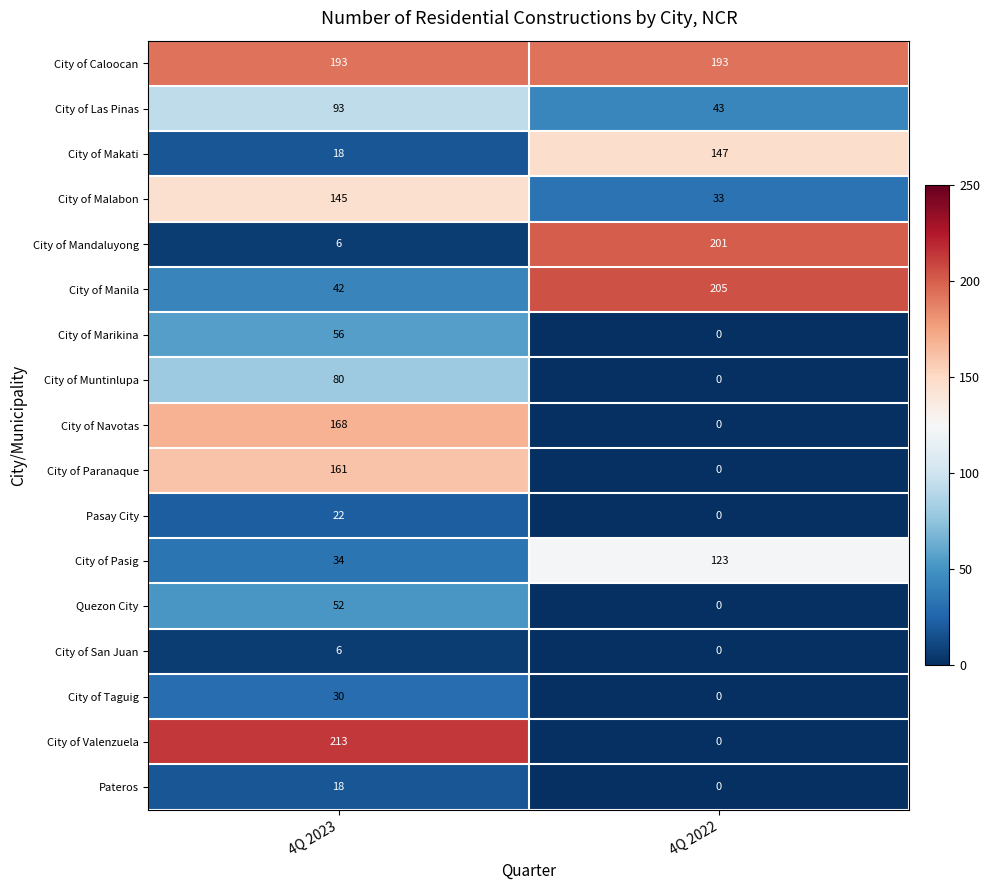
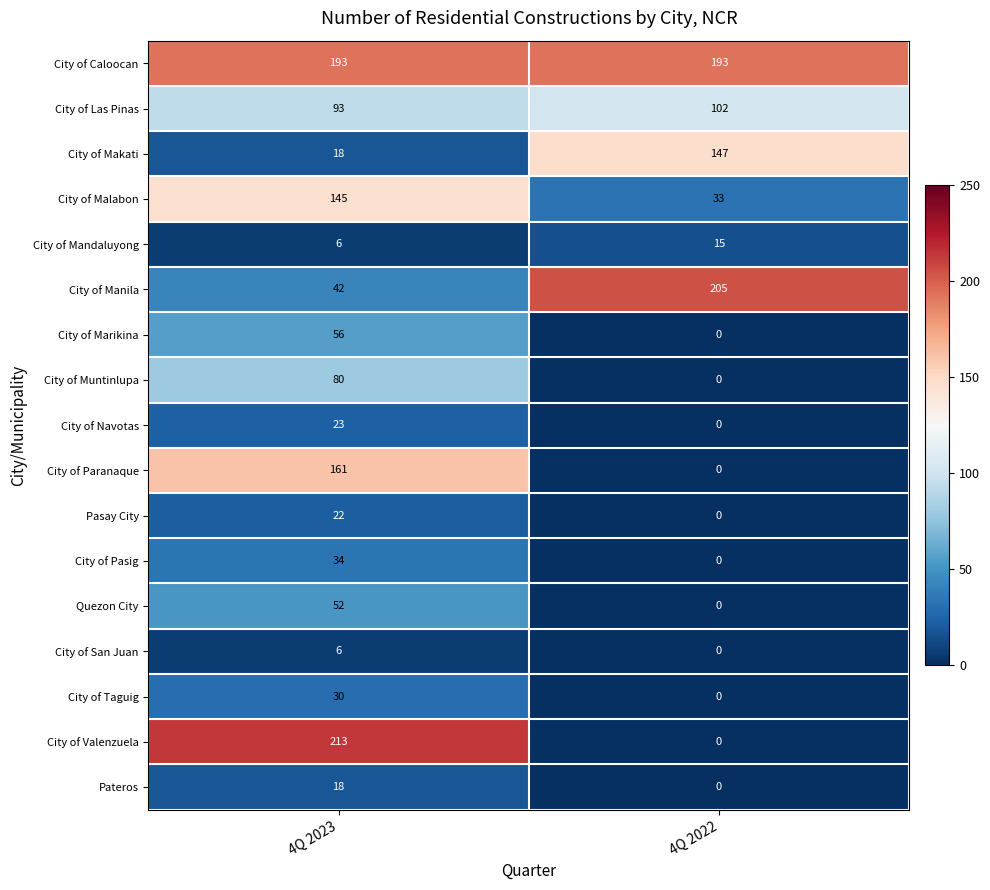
  {
    "City of Caloocan": {
      "4Q 2023": 193,
      "4Q 2022": 193
    },
    "City of Las Pinas": {
      "4Q 2023": 93,
-     "4Q 2022": 43
+     "4Q 2022": 102
    },
    "City of Makati": {
      "4Q 2023": 18,
      "4Q 2022": 147
    },
    "City of Malabon": {
      "4Q 2023": 145,
      "4Q 2022": 33
    },
    "City of Mandaluyong": {
      "4Q 2023": 6,
-     "4Q 2022": 201
+     "4Q 2022": 15
    },
    "City of Manila": {
      "4Q 2023": 42,
      "4Q 2022": 205
    },
    "City of Marikina": {
      "4Q 2023": 56,
      "4Q 2022": 0
    },
    "City of Muntinlupa": {
      "4Q 2023": 80,
      "4Q 2022": 0
    },
    "City of Navotas": {
-     "4Q 2023": 168,
+     "4Q 2023": 23,
      "4Q 2022": 0
    },
    "City of Paranaque": {
      "4Q 2023": 161,
      "4Q 2022": 0
    },
    "Pasay City": {
      "4Q 2023": 22,
      "4Q 2022": 0
    },
    "City of Pasig": {
      "4Q 2023": 34,
-     "4Q 2022": 123
+     "4Q 2022": 0
    },
    "Quezon City": {
      "4Q 2023": 52,
      "4Q 2022": 0
    },
    "City of San Juan": {
      "4Q 2023": 6,
      "4Q 2022": 0
    },
    "City of Taguig": {
      "4Q 2023": 30,
      "4Q 2022": 0
    },
    "City of Valenzuela": {
      "4Q 2023": 213,
      "4Q 2022": 0
    },
    "Pateros": {
      "4Q 2023": 18,
      "4Q 2022": 0
    }
  }
